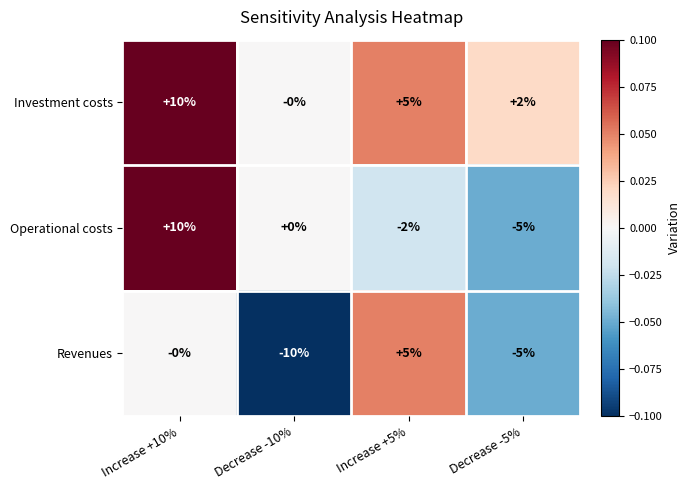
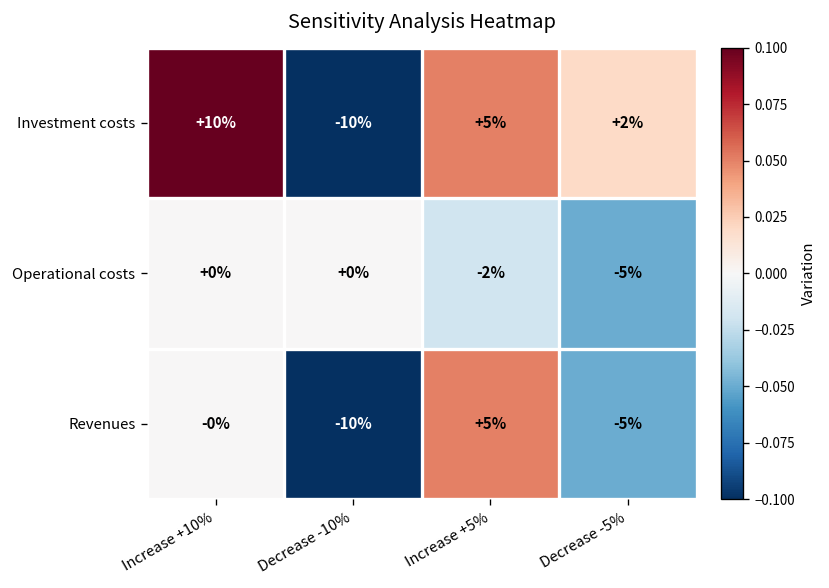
  {
    "Investment costs": {
      "Increase +10%": "+10%",
-     "Decrease -10%": "-0%",
+     "Decrease -10%": "-10%",
      "Increase +5%": "+5%",
      "Decrease -5%": "+2%"
    },
    "Operational costs": {
-     "Increase +10%": "+10%",
+     "Increase +10%": "+0%",
      "Decrease -10%": "+0%",
      "Increase +5%": "-2%",
      "Decrease -5%": "-5%"
    },
    "Revenues": {
      "Increase +10%": "-0%",
      "Decrease -10%": "-10%",
      "Increase +5%": "+5%",
      "Decrease -5%": "-5%"
    }
  }
